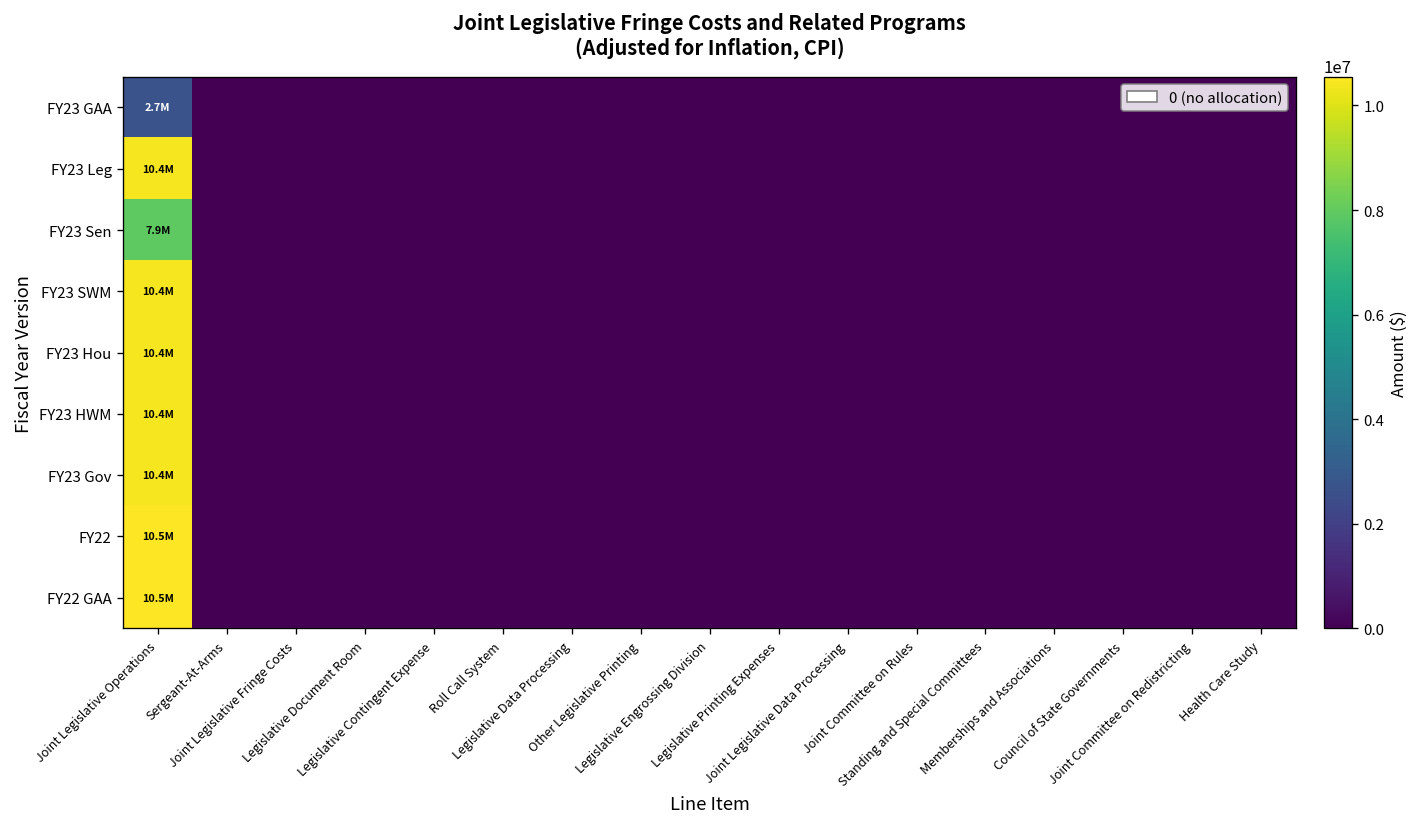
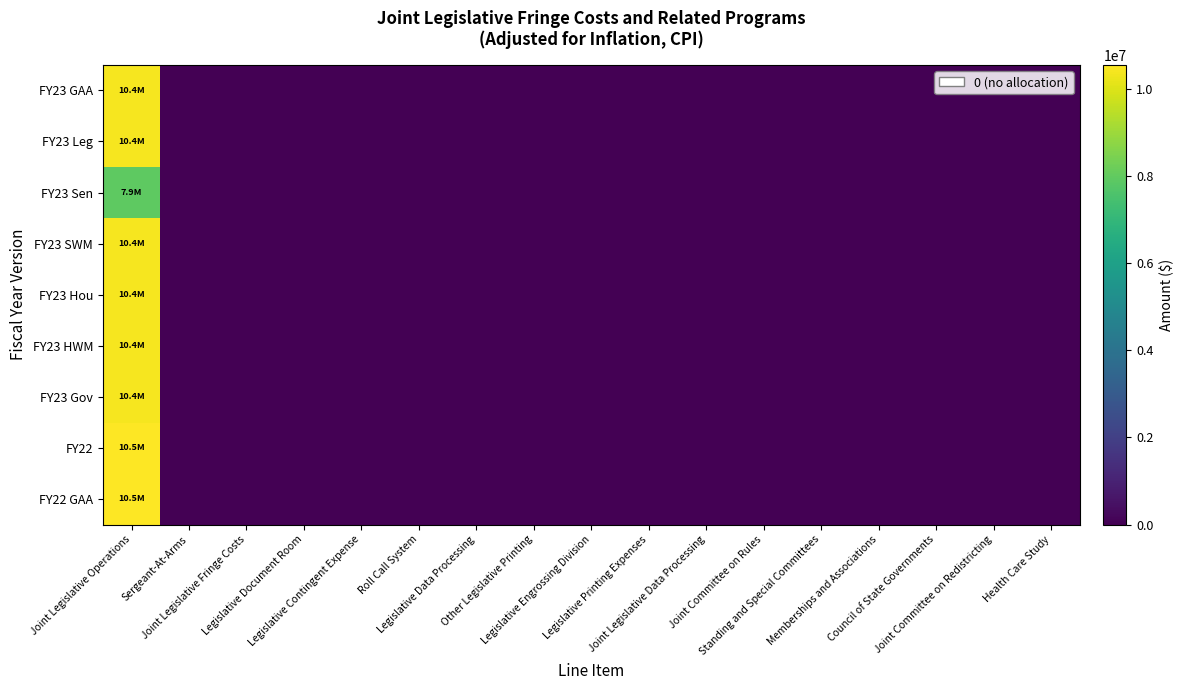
  {
    "FY23 GAA": {
-     "Joint Legislative Operations": "2.7M"
+     "Joint Legislative Operations": "10.4M"
    },
    "FY23 Leg": {
      "Joint Legislative Operations": "10.4M"
    },
    "FY23 Sen": {
      "Joint Legislative Operations": "7.9M"
    },
    "FY23 SWM": {
      "Joint Legislative Operations": "10.4M"
    },
    "FY23 Hou": {
      "Joint Legislative Operations": "10.4M"
    },
    "FY23 HWM": {
      "Joint Legislative Operations": "10.4M"
    },
    "FY23 Gov": {
      "Joint Legislative Operations": "10.4M"
    },
    "FY22": {
      "Joint Legislative Operations": "10.5M"
    },
    "FY22 GAA": {
      "Joint Legislative Operations": "10.5M"
    }
  }
